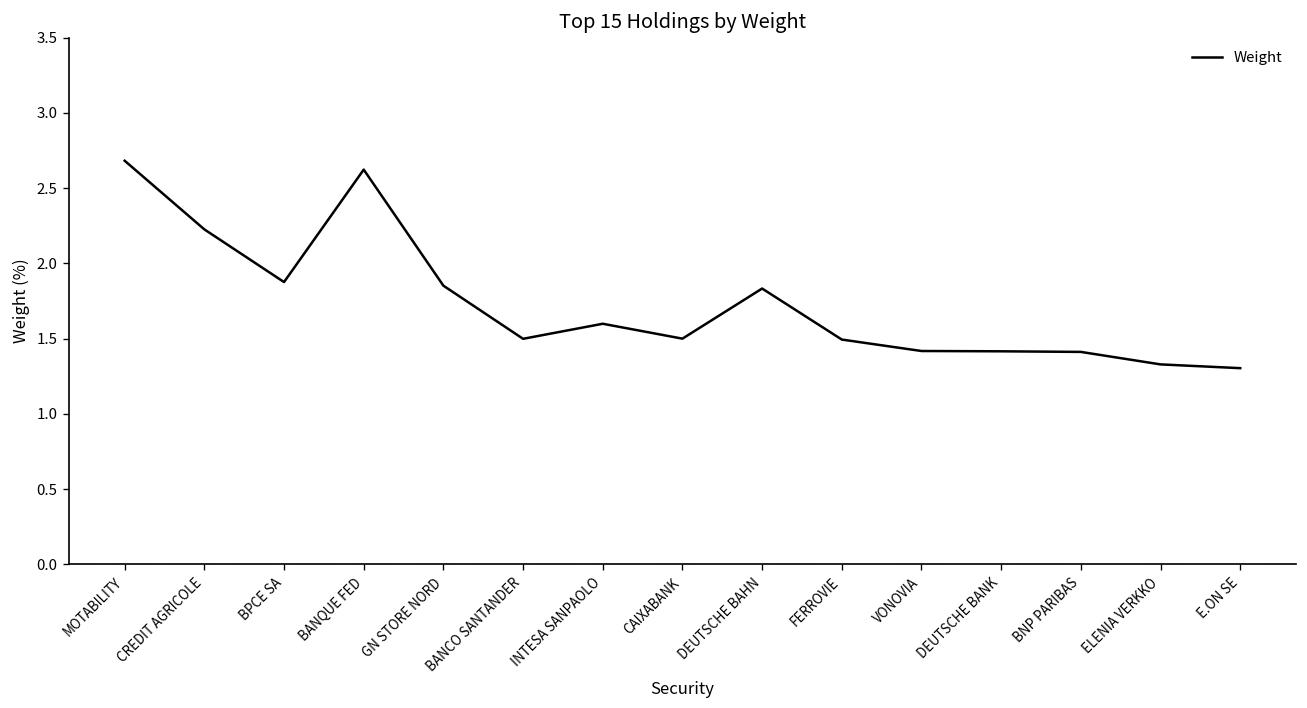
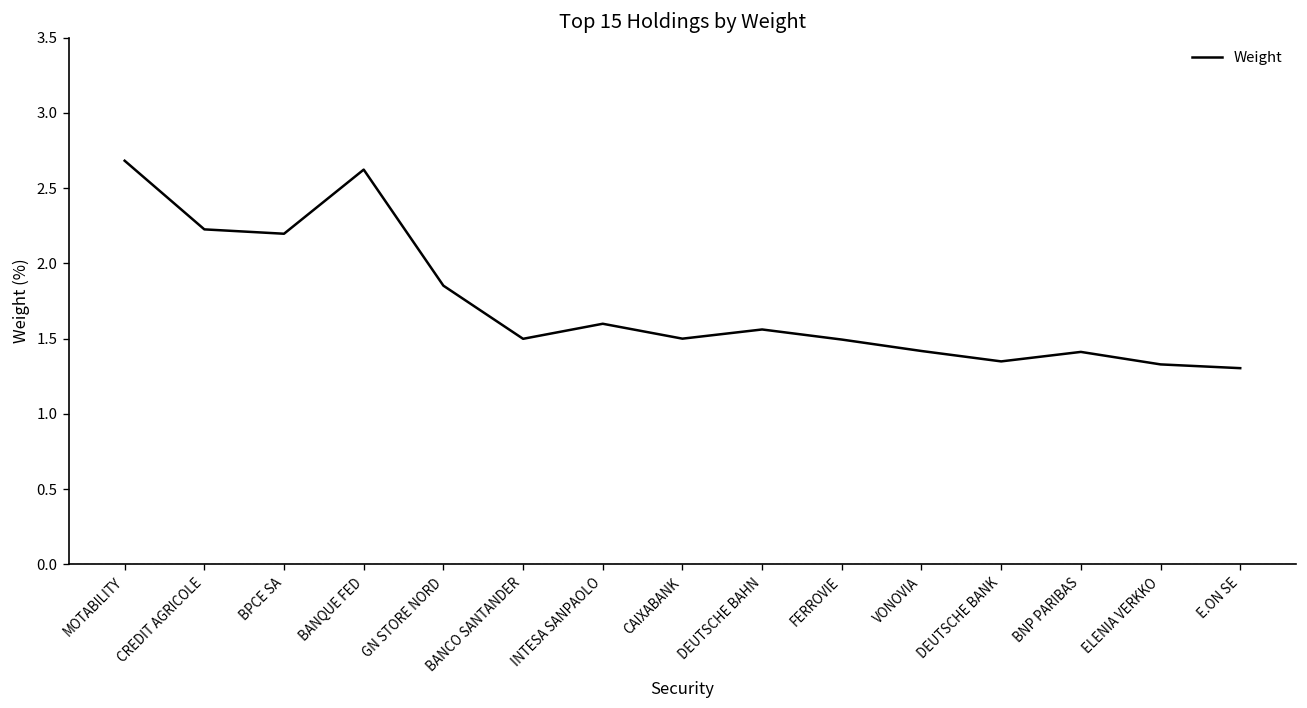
  {
    "MOTABILITY": 2.68,
    "CREDIT AGRICOLE": 2.23,
-   "BPCE SA": 1.88,
+   "BPCE SA": 2.20,
    "BANQUE FED": 2.62,
    "GN STORE NORD": 1.85,
    "BANCO SANTANDER": 1.50,
    "INTESA SANPAOLO": 1.60,
    "CAIXABANK": 1.50,
-   "DEUTSCHE BAHN": 1.83,
+   "DEUTSCHE BAHN": 1.56,
    "FERROVIE": 1.49,
    "VONOVIA": 1.42,
-   "DEUTSCHE BANK": 1.42,
+   "DEUTSCHE BANK": 1.35,
    "BNP PARIBAS": 1.41,
    "ELENIA VERKKO": 1.33,
    "E.ON SE": 1.30
  }
